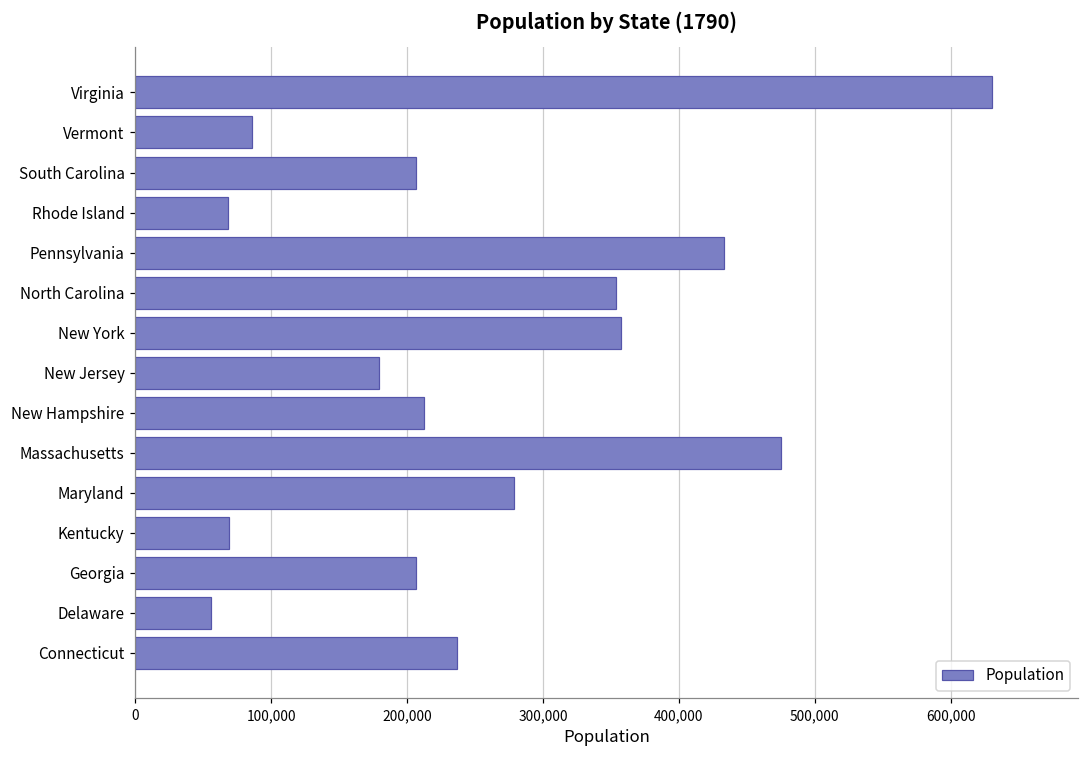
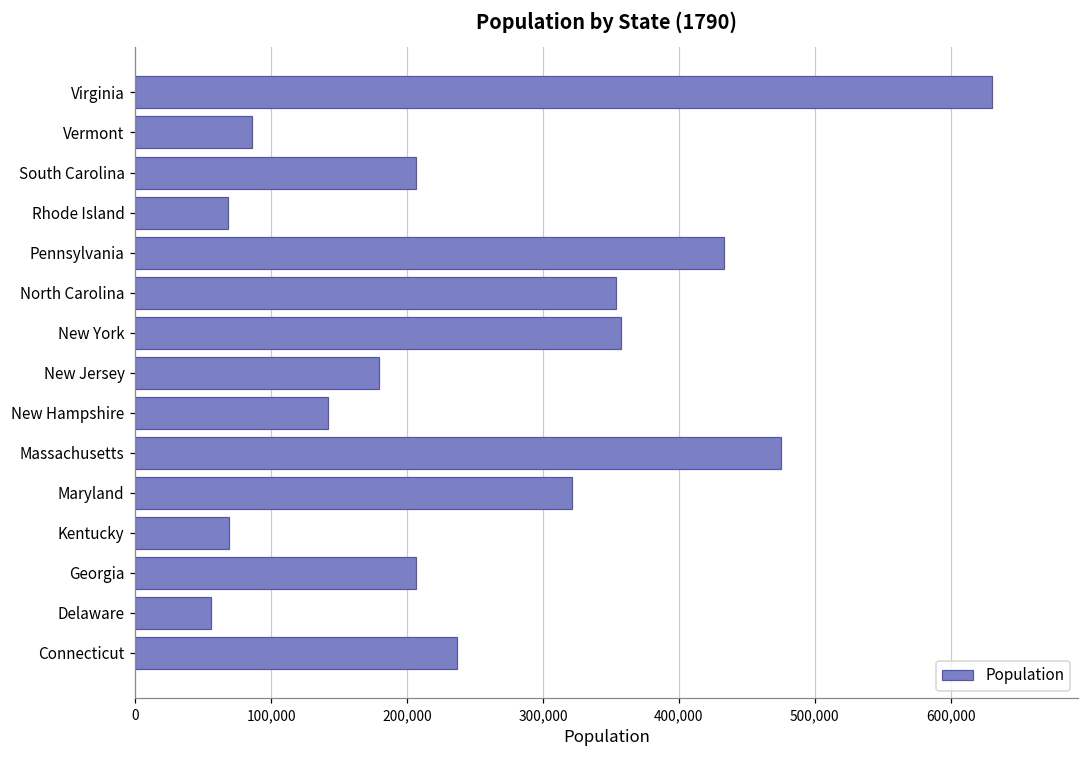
  {
    "Virginia": "631,000",
    "Vermont": "86,000",
    "South Carolina": "206,000",
    "Rhode Island": "68,000",
    "Pennsylvania": "433,000",
    "North Carolina": "354,000",
    "New York": "357,000",
    "New Jersey": "180,000",
-   "New Hampshire": "213,000",
+   "New Hampshire": "142,000",
    "Massachusetts": "475,000",
-   "Maryland": "279,000",
+   "Maryland": "321,000",
    "Kentucky": "69,000",
    "Georgia": "206,000",
    "Delaware": "56,000",
    "Connecticut": "237,000"
  }
